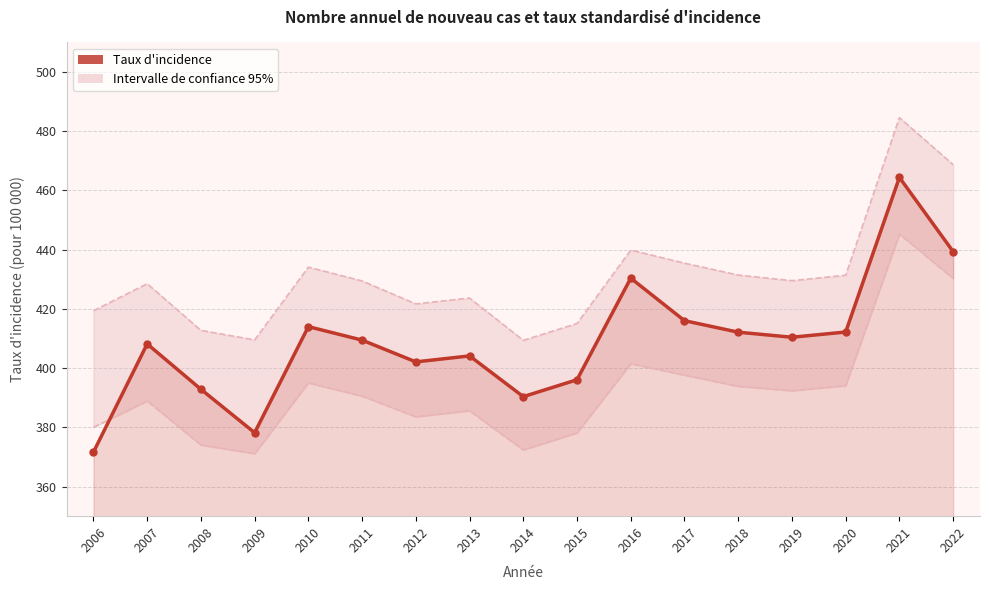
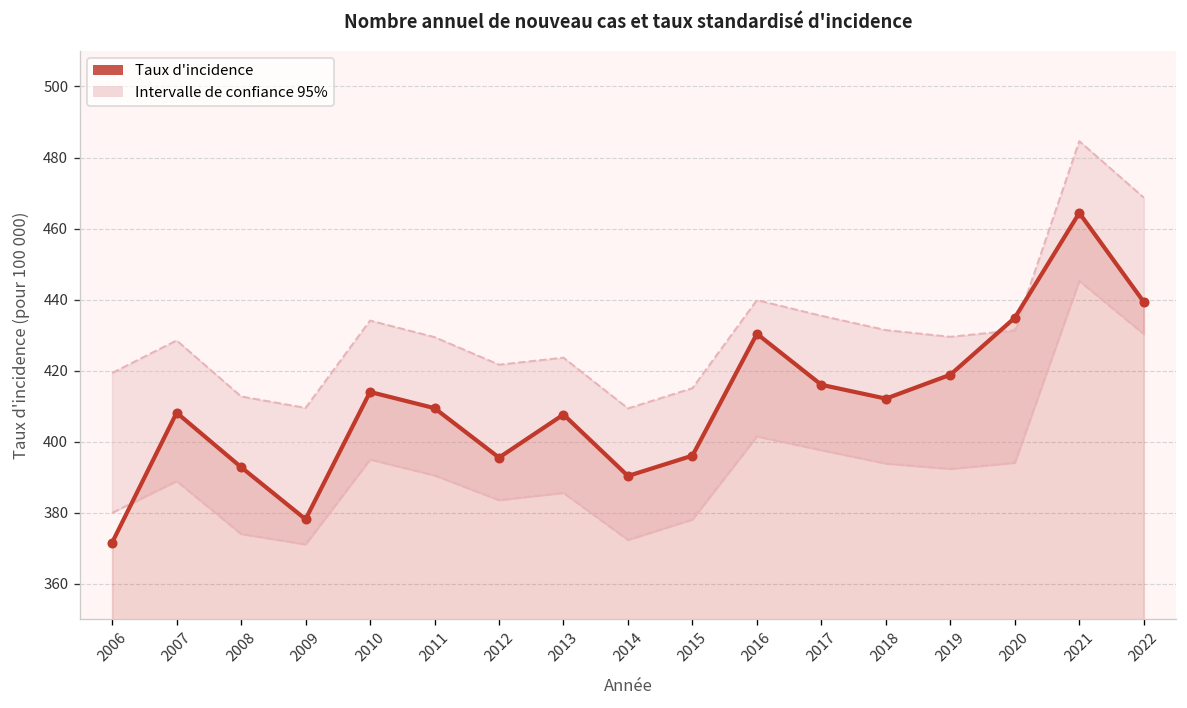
  {
    "Taux d'incidence": {
      "2006": 372,
      "2007": 408,
      "2008": 393,
      "2009": 378,
      "2010": 414,
      "2011": 409,
-     "2012": 402,
-     "2013": 404,
+     "2012": 396,
+     "2013": 408,
      "2014": 390,
      "2015": 396,
      "2016": 430,
      "2017": 416,
      "2018": 412,
-     "2019": 410,
-     "2020": 412,
+     "2019": 419,
+     "2020": 435,
      "2021": 464,
      "2022": 439
    }
  }
